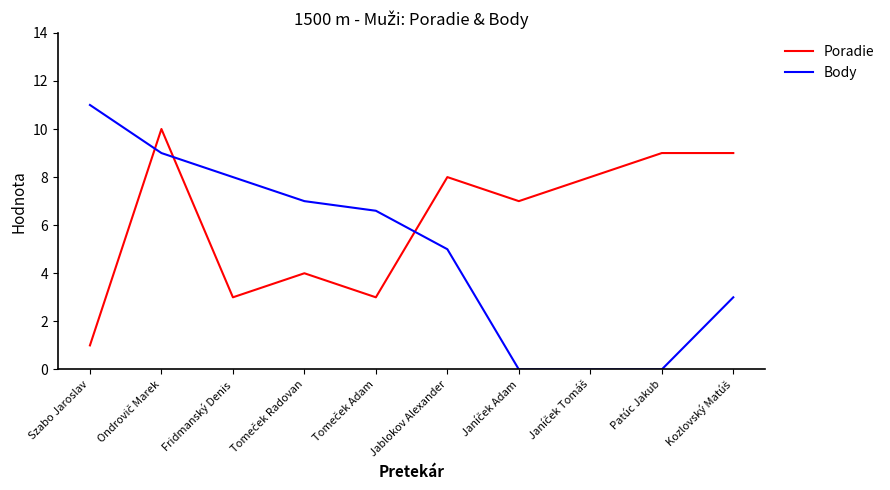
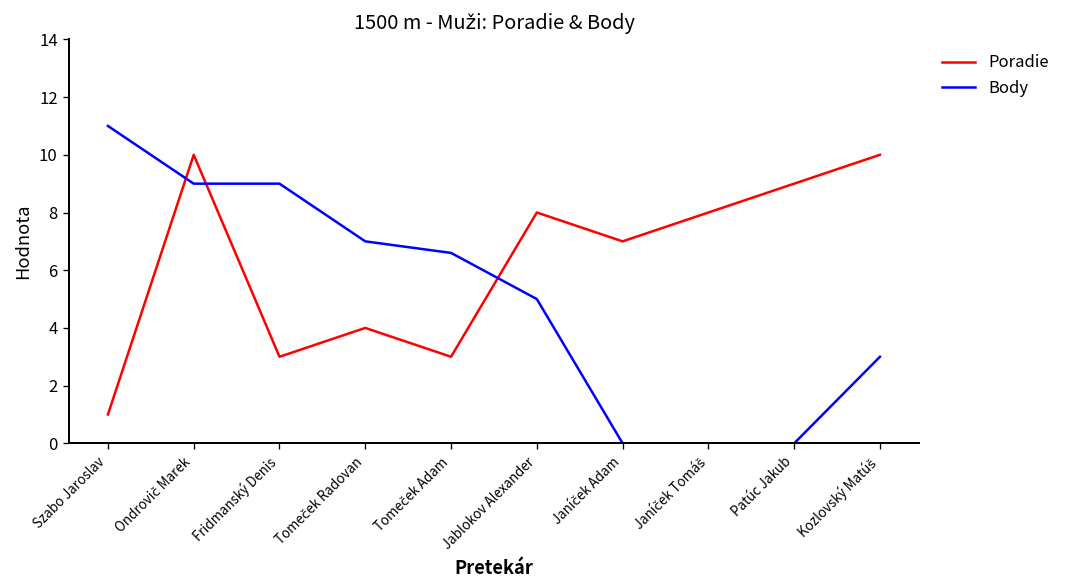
  {
    "Poradie": {
      "Szabo Jaroslav": 1,
      "Ondrovič Marek": 10,
      "Fridmanský Denis": 3,
      "Tomeček Radovan": 4,
      "Tomeček Adam": 3,
      "Jablokov Alexander": 8,
      "Janíček Adam": 7,
      "Janíček Tomáš": 8,
      "Patúc Jakub": 9,
-     "Kozlovský Matúš": 9
+     "Kozlovský Matúš": 10
    },
    "Body": {
      "Szabo Jaroslav": 11,
      "Ondrovič Marek": 9,
-     "Fridmanský Denis": 8,
+     "Fridmanský Denis": 9,
      "Tomeček Radovan": 7,
      "Tomeček Adam": 6.6,
      "Jablokov Alexander": 5,
      "Janíček Adam": 0,
      "Janíček Tomáš": 0,
      "Patúc Jakub": 0,
      "Kozlovský Matúš": 3
    }
  }
